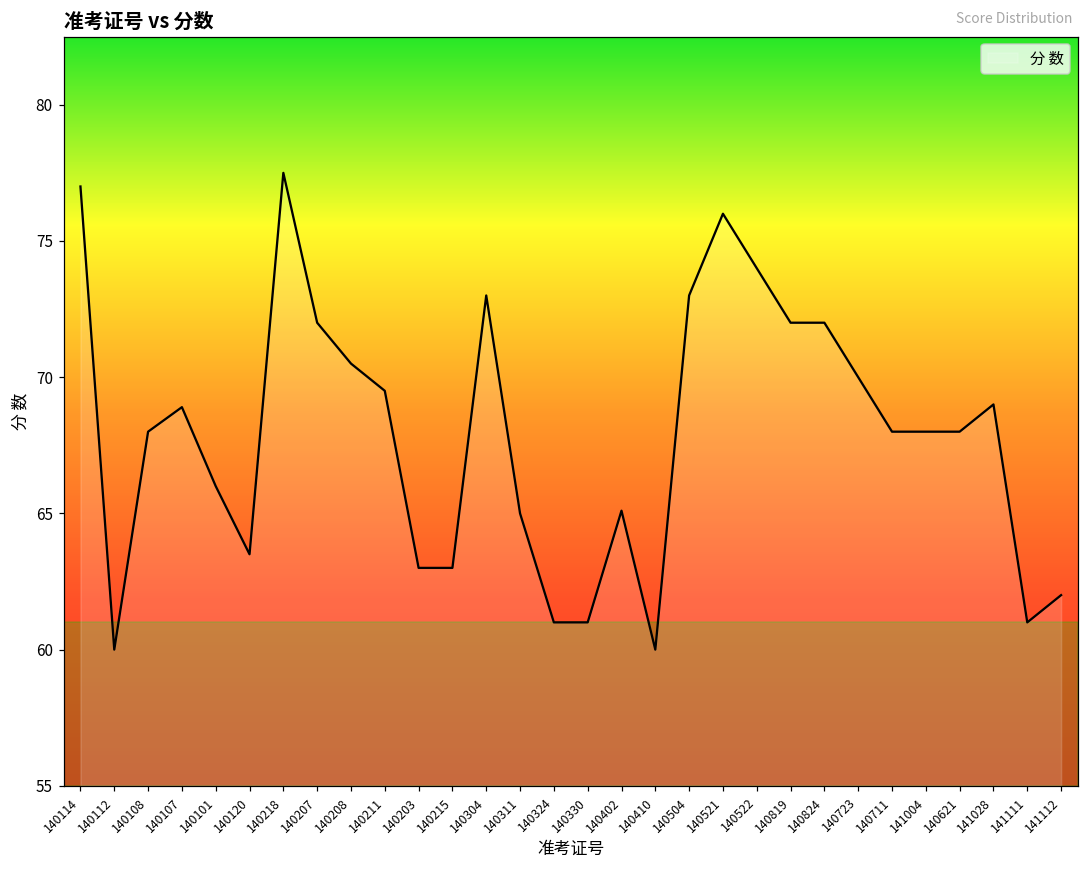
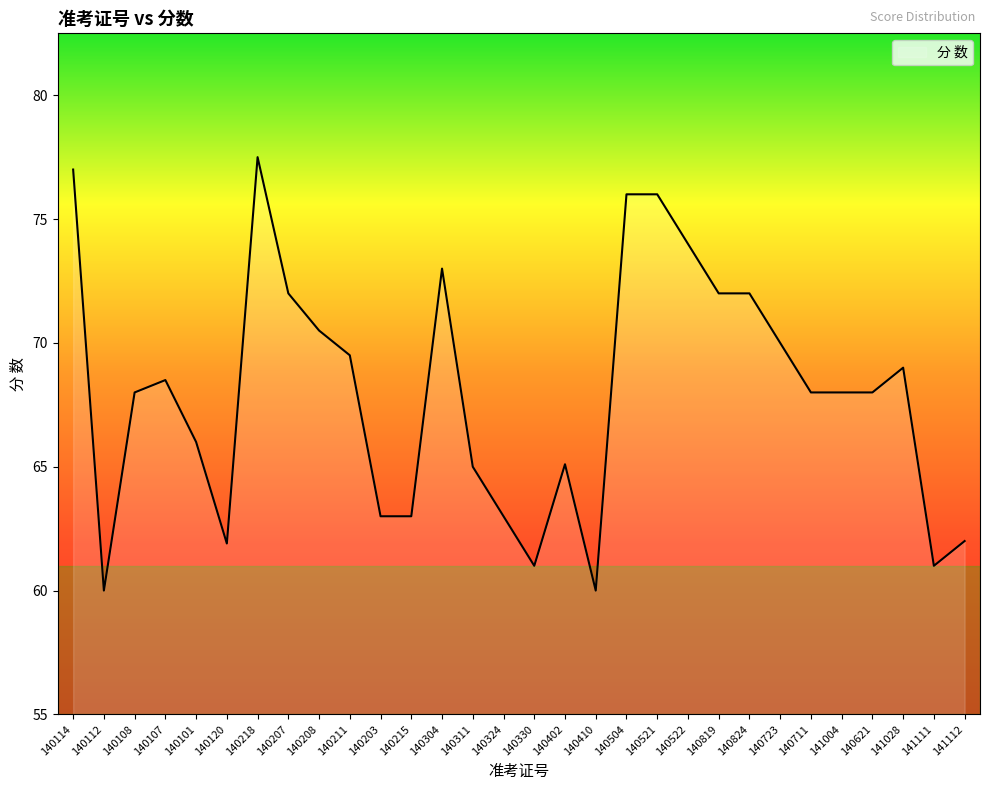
  {
    "140114": 77.0,
    "140112": 60.0,
    "140108": 68.0,
-   "140107": 68.9,
+   "140107": 68.5,
    "140101": 66.0,
-   "140120": 63.5,
+   "140120": 61.9,
    "140218": 77.5,
    "140207": 72.0,
    "140208": 70.5,
    "140211": 69.5,
    "140203": 63.0,
    "140215": 63.0,
    "140304": 73.0,
    "140311": 65.0,
-   "140324": 61,
+   "140324": 63,
    "140330": 61.0,
    "140402": 65.1,
    "140410": 60.0,
-   "140504": 73,
+   "140504": 76,
    "140521": 76.0,
    "140522": 74.0,
    "140819": 72.0,
    "140824": 72.0,
    "140723": 70.0,
    "140711": 68.0,
    "141004": 68.0,
    "140621": 68.0,
    "141028": 69.0,
    "141111": 61.0,
    "141112": 62.0
  }
